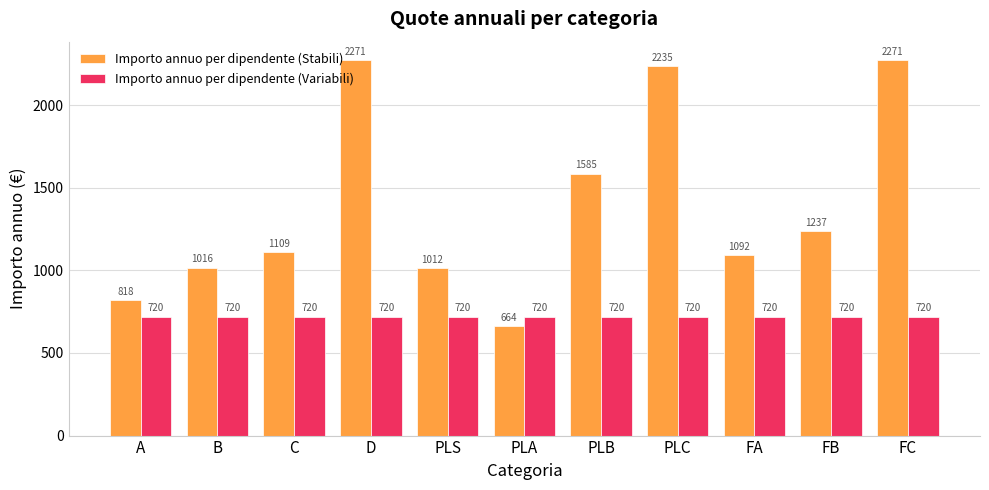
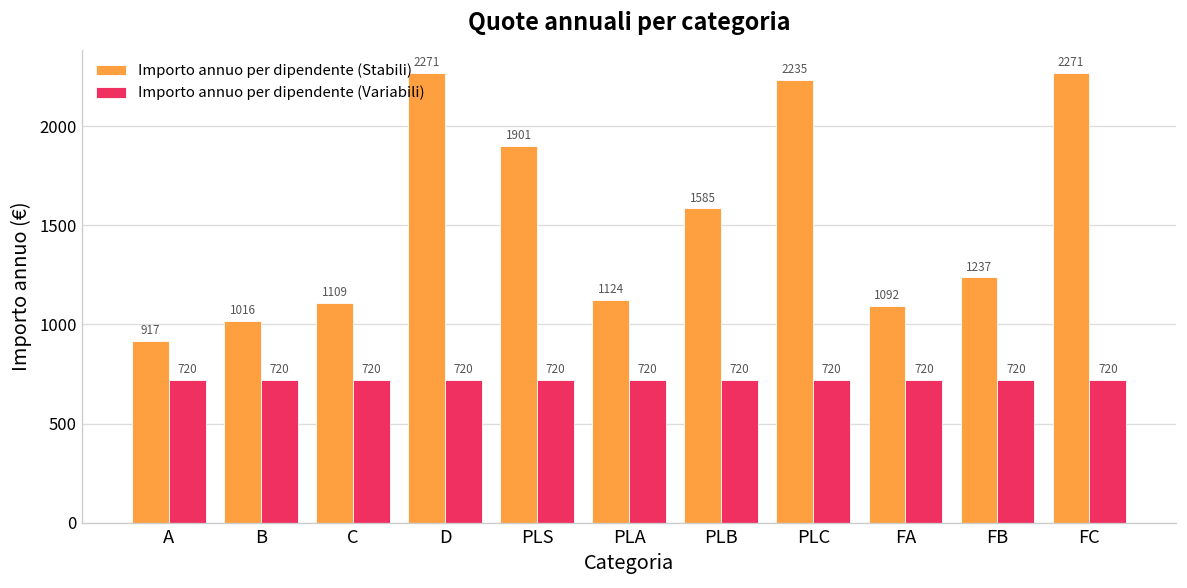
  {
    "Importo annuo per dipendente (Stabili)": {
-     "A": 818,
+     "A": 917,
      "B": 1016,
      "C": 1109,
      "D": 2271,
-     "PLS": 1012,
-     "PLA": 664,
+     "PLS": 1901,
+     "PLA": 1124,
      "PLB": 1585,
      "PLC": 2235,
      "FA": 1092,
      "FB": 1237,
      "FC": 2271
    },
    "Importo annuo per dipendente (Variabili)": {
      "A": 720,
      "B": 720,
      "C": 720,
      "D": 720,
      "PLS": 720,
      "PLA": 720,
      "PLB": 720,
      "PLC": 720,
      "FA": 720,
      "FB": 720,
      "FC": 720
    }
  }
